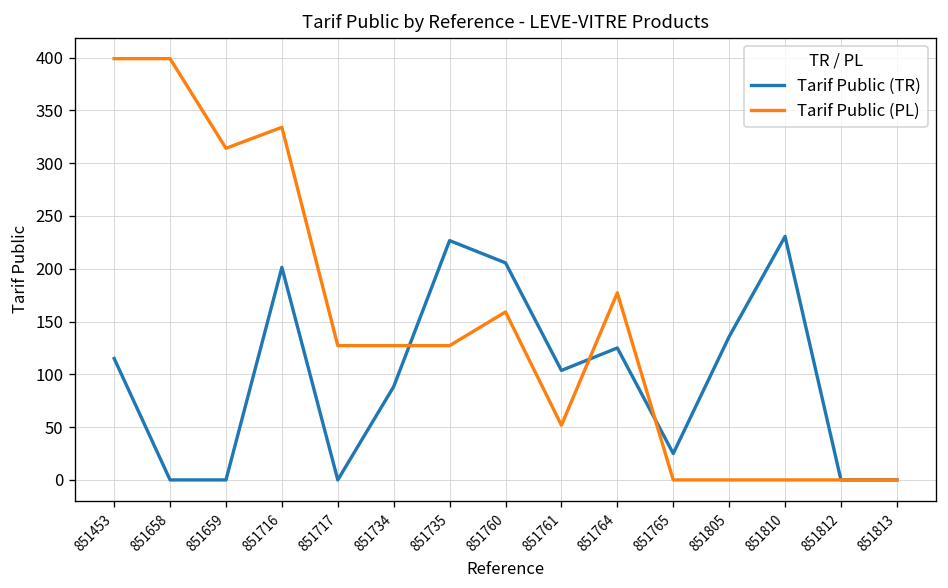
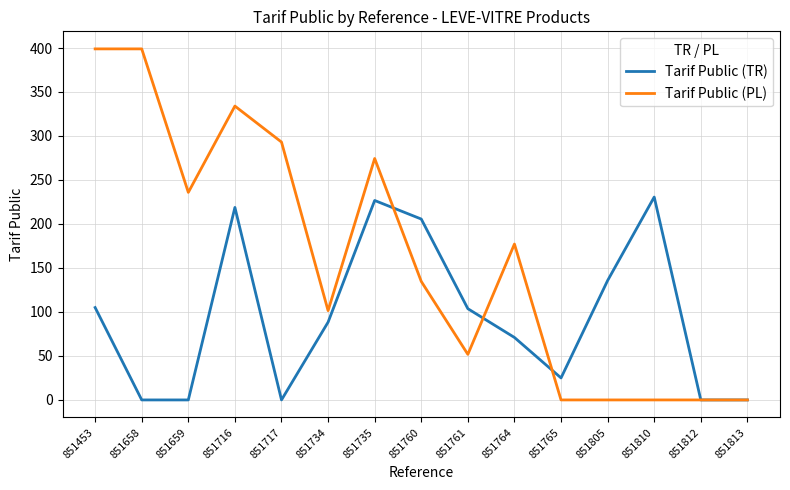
  {
    "Tarif Public (TR)": {
-     "851453": 120,
+     "851453": 110,
      "851658": 0,
      "851659": 0,
-     "851716": 200,
+     "851716": 220,
      "851717": 0,
      "851734": 90,
      "851735": 230,
      "851760": 210,
      "851761": 100,
-     "851764": 130,
+     "851764": 70,
      "851765": 30,
      "851805": 140,
      "851810": 230
    },
    "Tarif Public (PL)": {
      "851453": 400,
      "851658": 400,
-     "851659": 310,
+     "851659": 240,
      "851716": 330,
-     "851717": 130,
-     "851734": 130,
-     "851735": 130,
-     "851760": 160,
+     "851717": 290,
+     "851734": 100,
+     "851735": 270,
+     "851760": 130,
      "851761": 50,
      "851764": 180,
      "851765": 0,
      "851805": 0,
      "851810": 0
    }
  }
